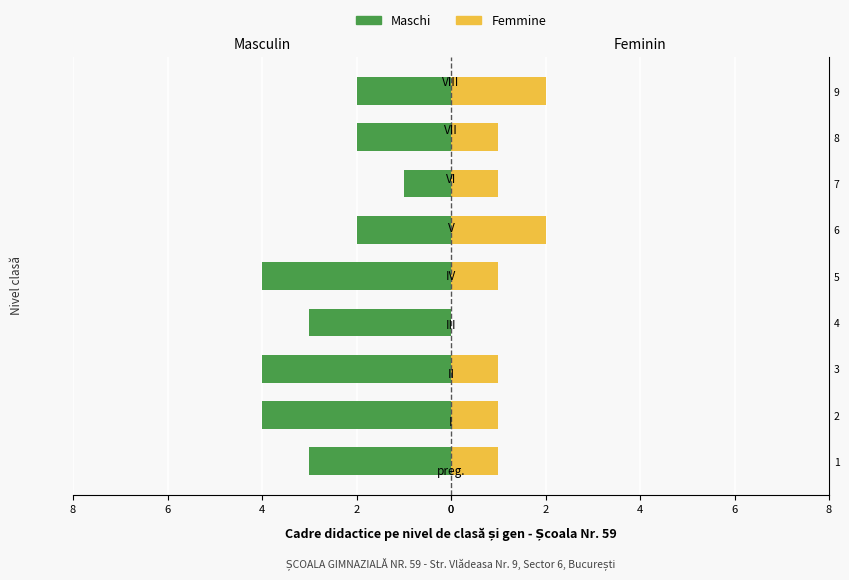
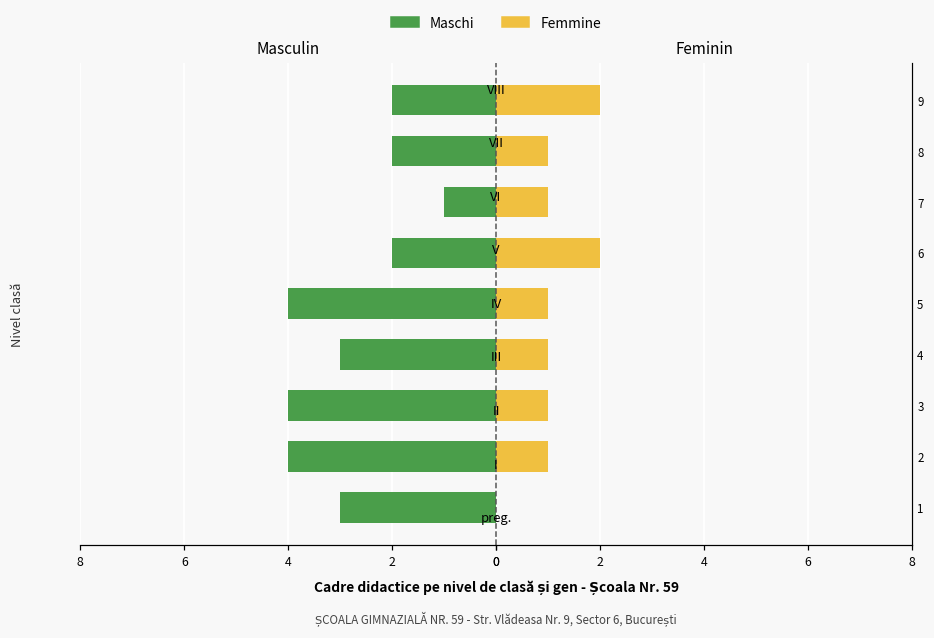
  {
    "Feminin": {
      "9": 2,
      "8": 1,
      "7": 1,
      "6": 2,
      "5": 1,
-     "4": 0,
+     "4": 1,
      "3": 1,
      "2": 1,
-     "1": 1
+     "1": 0
    }
  }
